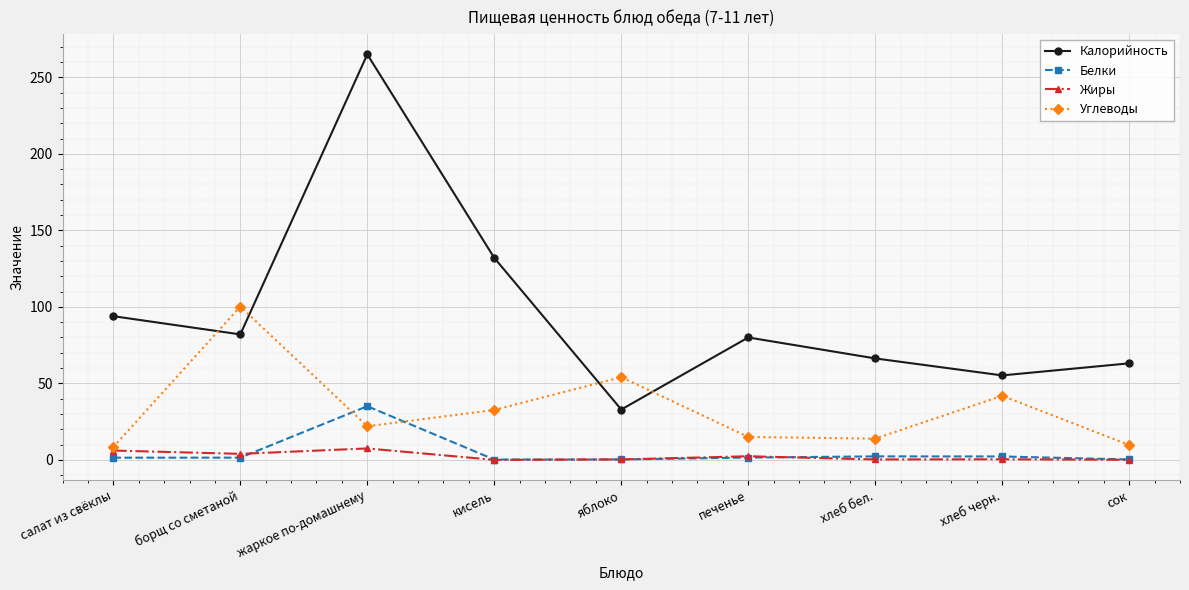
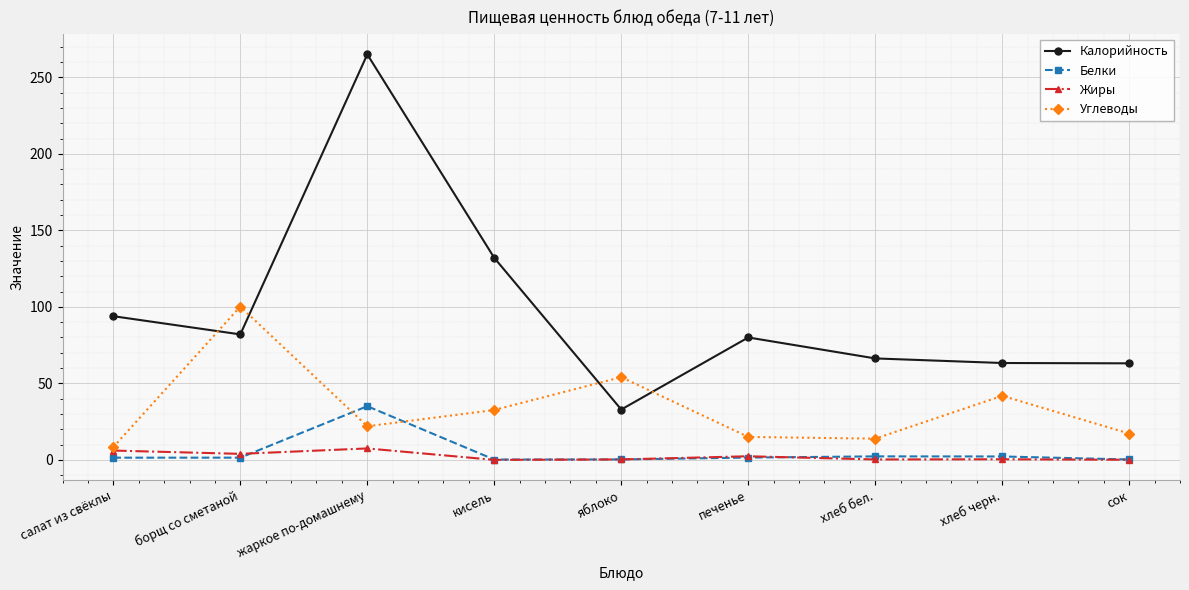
  {
    "Калорийность": {
      "салат из свёклы": 94,
      "борщ со сметаной": 82,
      "жаркое по-домашнему": 265,
      "кисель": 132,
      "яблоко": 33,
      "печенье": 80,
      "хлеб бел.": 66,
-     "хлеб черн.": 55,
+     "хлеб черн.": 63,
      "сок": 63
    },
    "Белки": {
      "салат из свёклы": 1,
      "борщ со сметаной": 1,
      "жаркое по-домашнему": 35,
      "хлеб бел.": 2,
      "хлеб черн.": 2
    },
    "Жиры": {
      "салат из свёклы": 6,
      "борщ со сметаной": 4,
      "жаркое по-домашнему": 7,
      "хлеб бел.": 0,
      "хлеб черн.": 0
    },
    "Углеводы": {
      "салат из свёклы": 8,
      "борщ со сметаной": 100,
      "жаркое по-домашнему": 22,
      "кисель": 33,
      "яблоко": 54,
      "печенье": 15,
      "хлеб бел.": 14,
      "хлеб черн.": 42,
-     "сок": 10
+     "сок": 17
    }
  }
